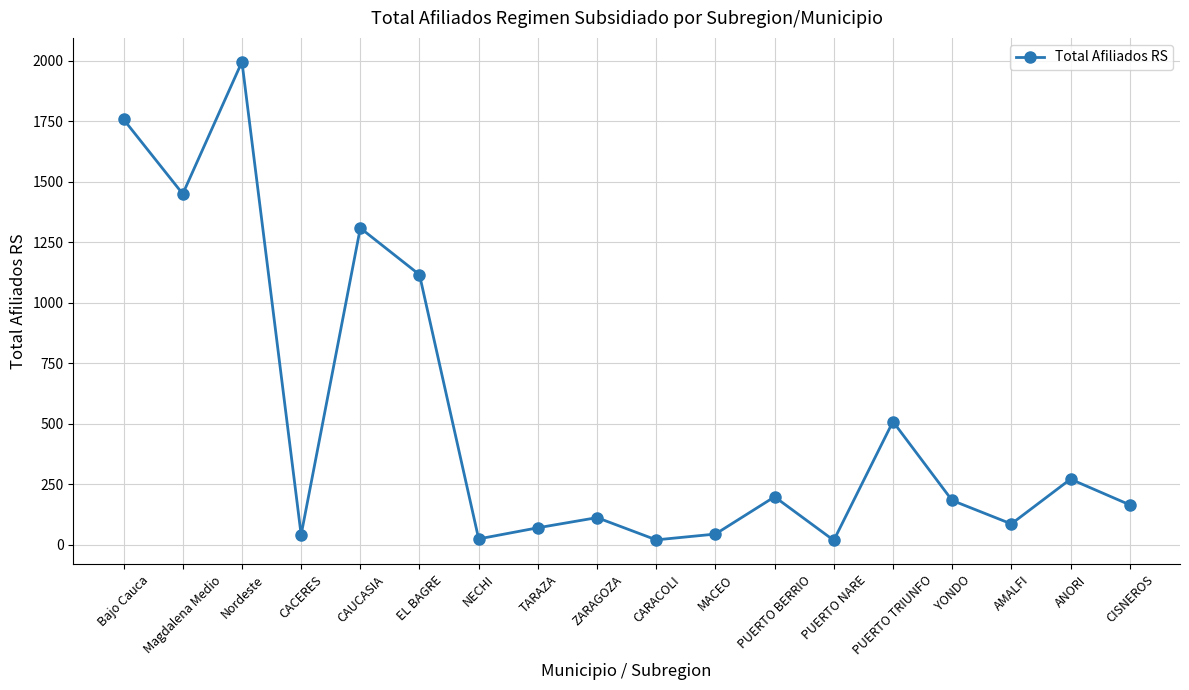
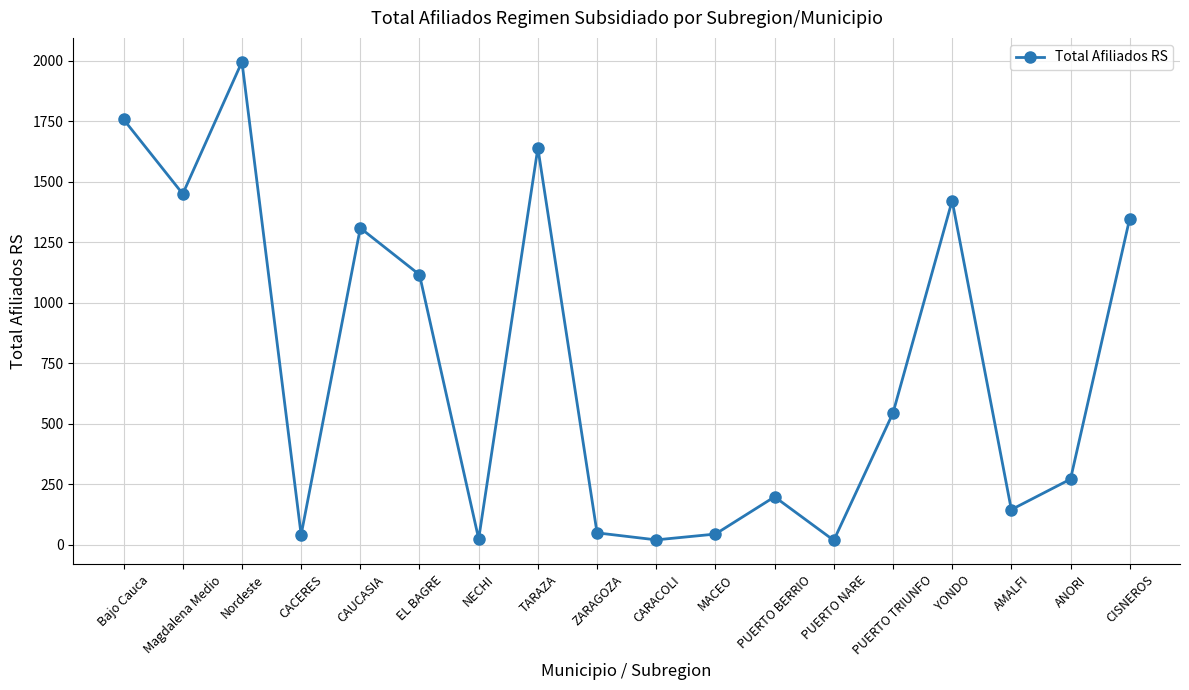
  {
    "Bajo Cauca": 1760,
    "Magdalena Medio": 1450,
    "Nordeste": 2000,
    "CACERES": 40,
    "CAUCASIA": 1310,
    "EL BAGRE": 1120,
    "NECHI": 20,
-   "TARAZA": 70,
-   "ZARAGOZA": 110,
+   "TARAZA": 1640,
+   "ZARAGOZA": 50,
    "CARACOLI": 20,
    "MACEO": 40,
    "PUERTO BERRIO": 200,
    "PUERTO NARE": 20,
-   "PUERTO TRIUNFO": 510,
-   "YONDO": 180,
-   "AMALFI": 90,
+   "PUERTO TRIUNFO": 540,
+   "YONDO": 1420,
+   "AMALFI": 150,
    "ANORI": 270,
-   "CISNEROS": 170
+   "CISNEROS": 1350
  }
